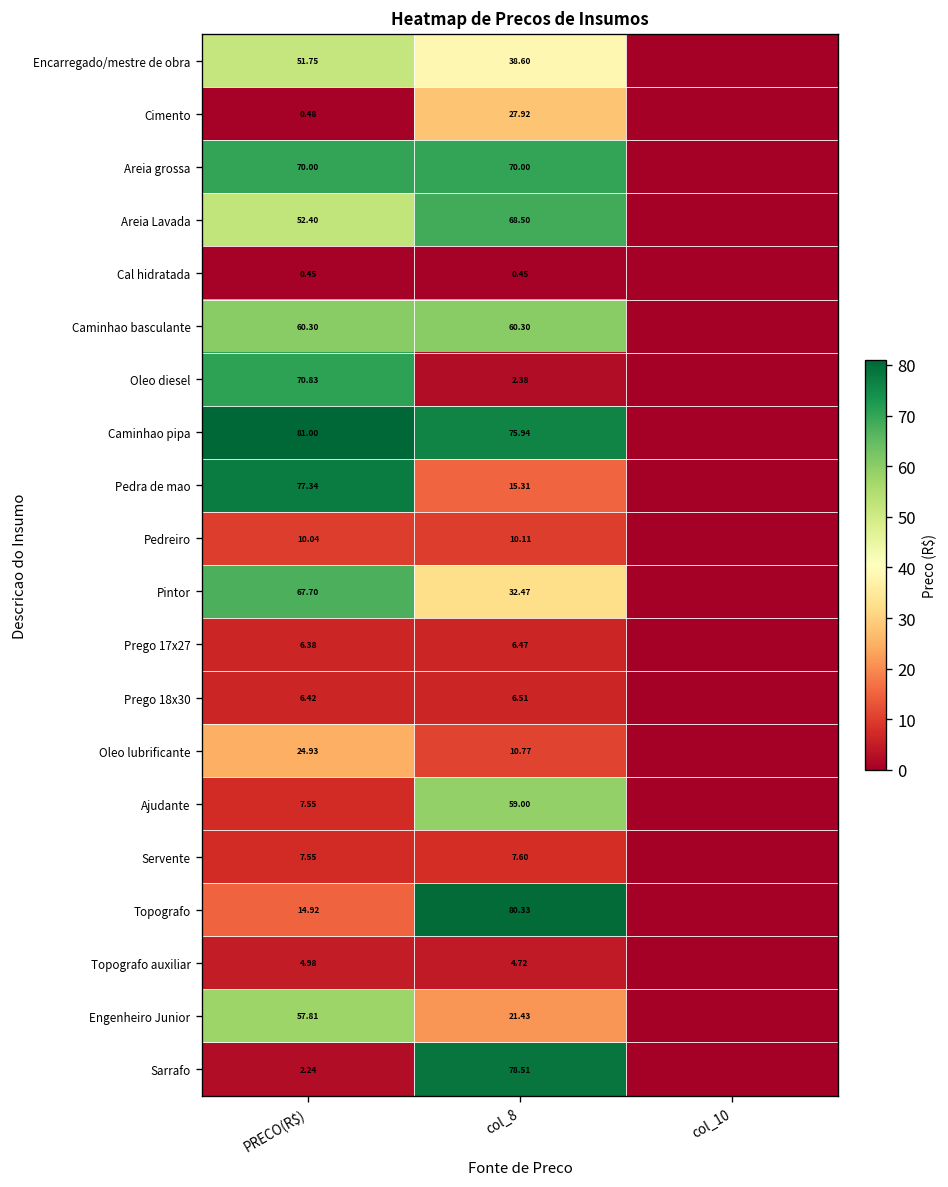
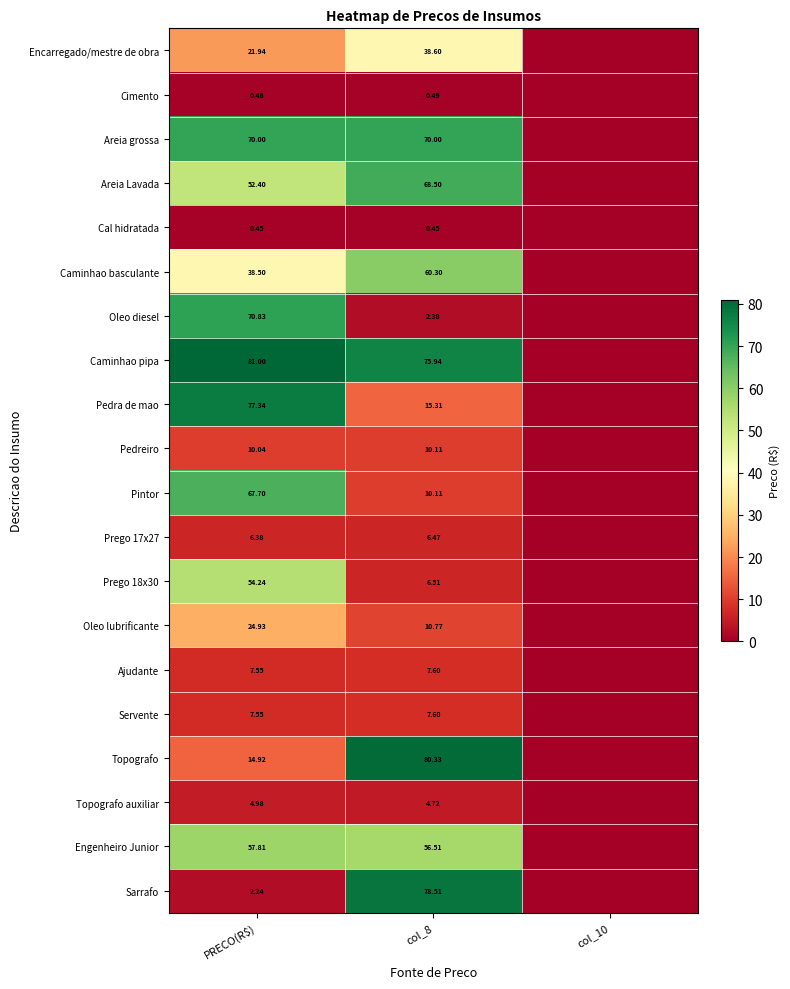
  {
    "Encarregado/mestre de obra": {
-     "PRECO(R$)": 51.75,
+     "PRECO(R$)": 21.94,
      "col_8": 38.60
    },
    "Cimento": {
      "PRECO(R$)": 0.48,
-     "col_8": 27.92
+     "col_8": 0.49
    },
    "Areia grossa": {
      "PRECO(R$)": 70.00,
      "col_8": 70.00
    },
    "Areia Lavada": {
      "PRECO(R$)": 52.40,
      "col_8": 68.50
    },
    "Cal hidratada": {
      "PRECO(R$)": 0.45,
      "col_8": 0.45
    },
    "Caminhao basculante": {
-     "PRECO(R$)": 60.30,
+     "PRECO(R$)": 38.50,
      "col_8": 60.30
    },
    "Oleo diesel": {
      "PRECO(R$)": 70.83,
      "col_8": 2.38
    },
    "Caminhao pipa": {
      "PRECO(R$)": 81.00,
      "col_8": 75.94
    },
    "Pedra de mao": {
      "PRECO(R$)": 77.34,
      "col_8": 15.31
    },
    "Pedreiro": {
      "PRECO(R$)": 10.04,
      "col_8": 10.11
    },
    "Pintor": {
      "PRECO(R$)": 67.70,
-     "col_8": 32.47
+     "col_8": 10.11
    },
    "Prego 17x27": {
      "PRECO(R$)": 6.38,
      "col_8": 6.47
    },
    "Prego 18x30": {
-     "PRECO(R$)": 6.42,
+     "PRECO(R$)": 54.24,
      "col_8": 6.51
    },
    "Oleo lubrificante": {
      "PRECO(R$)": 24.93,
      "col_8": 10.77
    },
    "Ajudante": {
      "PRECO(R$)": 7.55,
-     "col_8": 59.00
+     "col_8": 7.60
    },
    "Servente": {
      "PRECO(R$)": 7.55,
      "col_8": 7.60
    },
    "Topografo": {
      "PRECO(R$)": 14.92,
      "col_8": 80.33
    },
    "Topografo auxiliar": {
      "PRECO(R$)": 4.98,
      "col_8": 4.72
    },
    "Engenheiro Junior": {
      "PRECO(R$)": 57.81,
-     "col_8": 21.43
+     "col_8": 56.51
    },
    "Sarrafo": {
      "PRECO(R$)": 2.24,
      "col_8": 78.51
    }
  }
